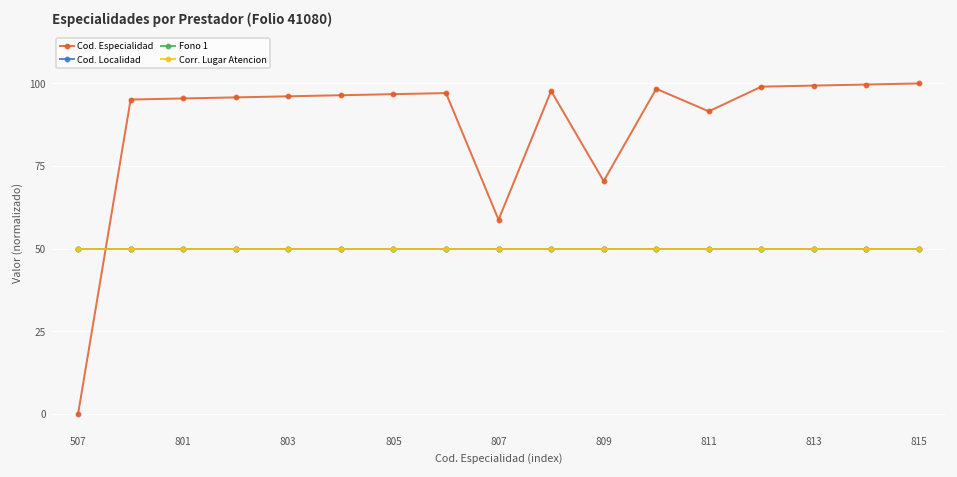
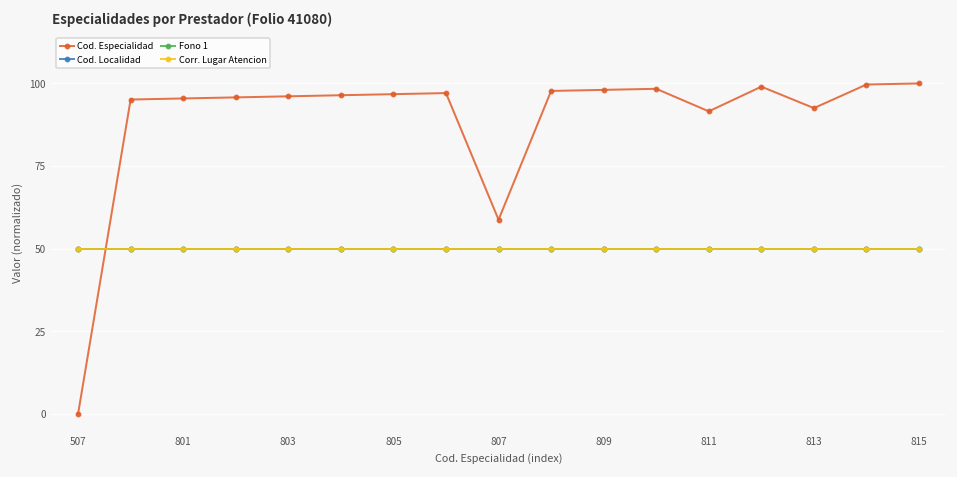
  {
    "Cod. Especialidad": {
      "507": 0,
      "801": 95,
      "803": 96,
      "805": 97,
      "807": 59,
-     "809": 70,
+     "809": 98,
      "811": 92,
-     "813": 99,
+     "813": 93,
      "815": 100
    },
    "Corr. Lugar Atencion": {
      "507": 50,
      "801": 50,
      "803": 50,
      "805": 50,
      "807": 50,
      "809": 50,
      "811": 50,
      "813": 50,
      "815": 50
    }
  }
